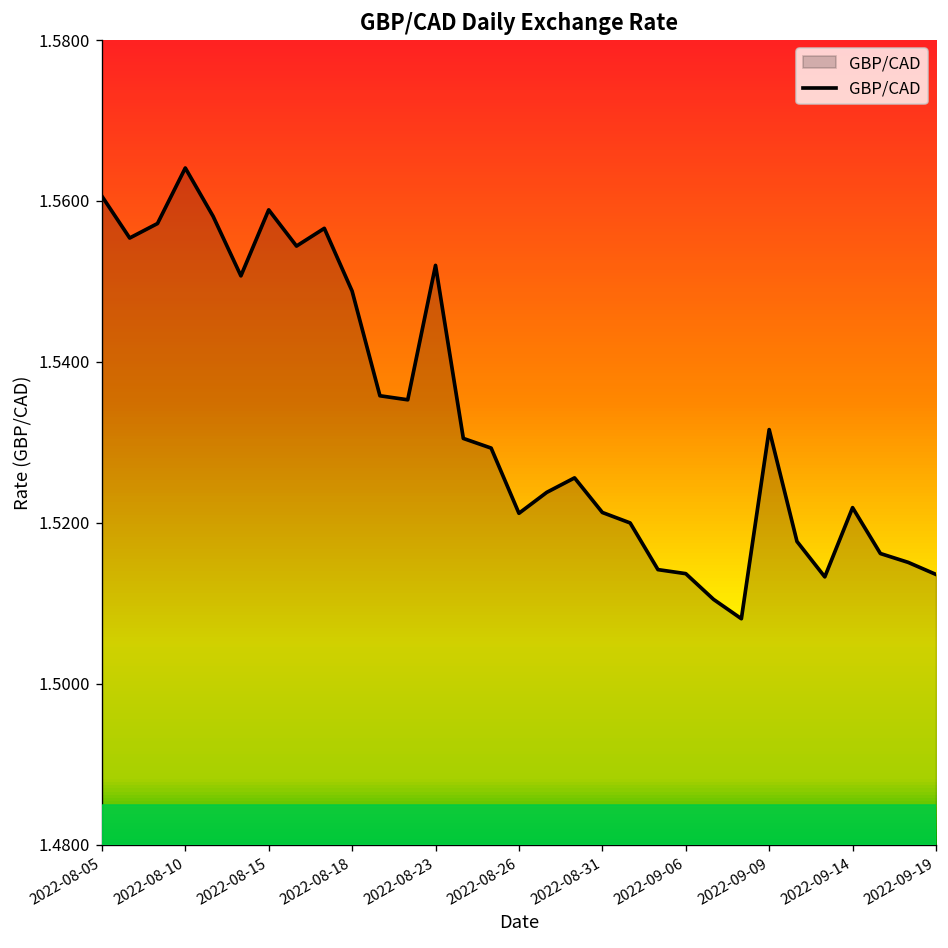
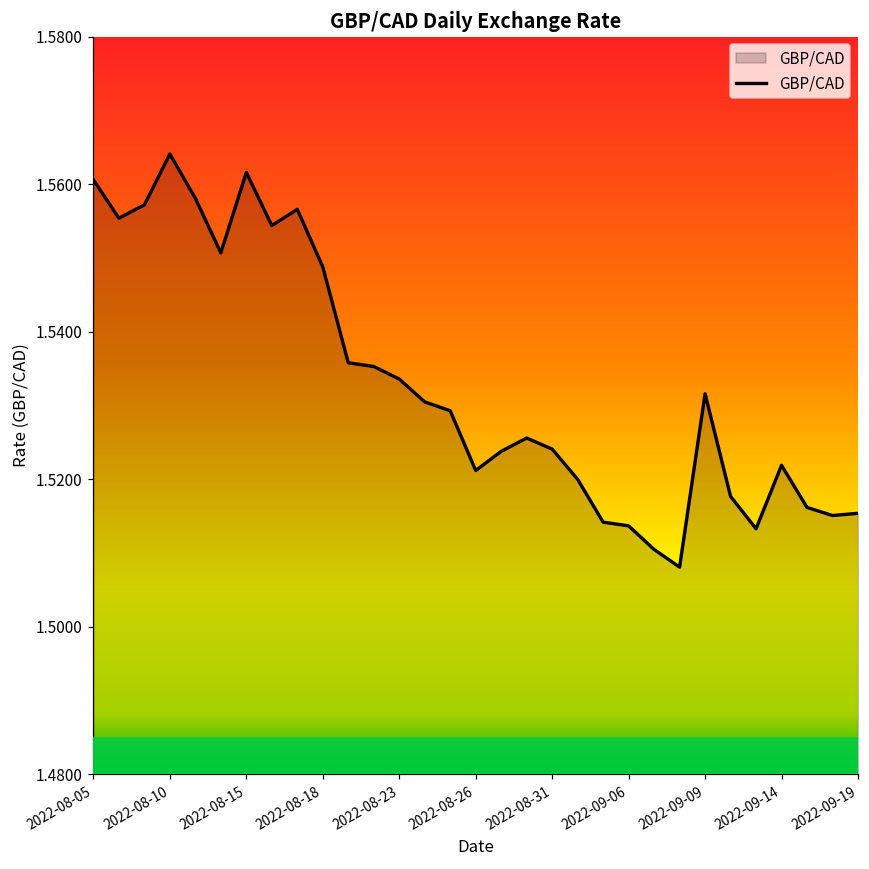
  {
    "2022-08-05": 1.561,
    "2022-08-10": 1.564,
-   "2022-08-15": 1.559,
+   "2022-08-15": 1.562,
    "2022-08-18": 1.549,
-   "2022-08-23": 1.552,
+   "2022-08-23": 1.534,
    "2022-08-26": 1.521,
-   "2022-08-31": 1.521,
+   "2022-08-31": 1.524,
    "2022-09-06": 1.514,
    "2022-09-09": 1.532,
    "2022-09-14": 1.522,
-   "2022-09-19": 1.514
+   "2022-09-19": 1.515
  }
